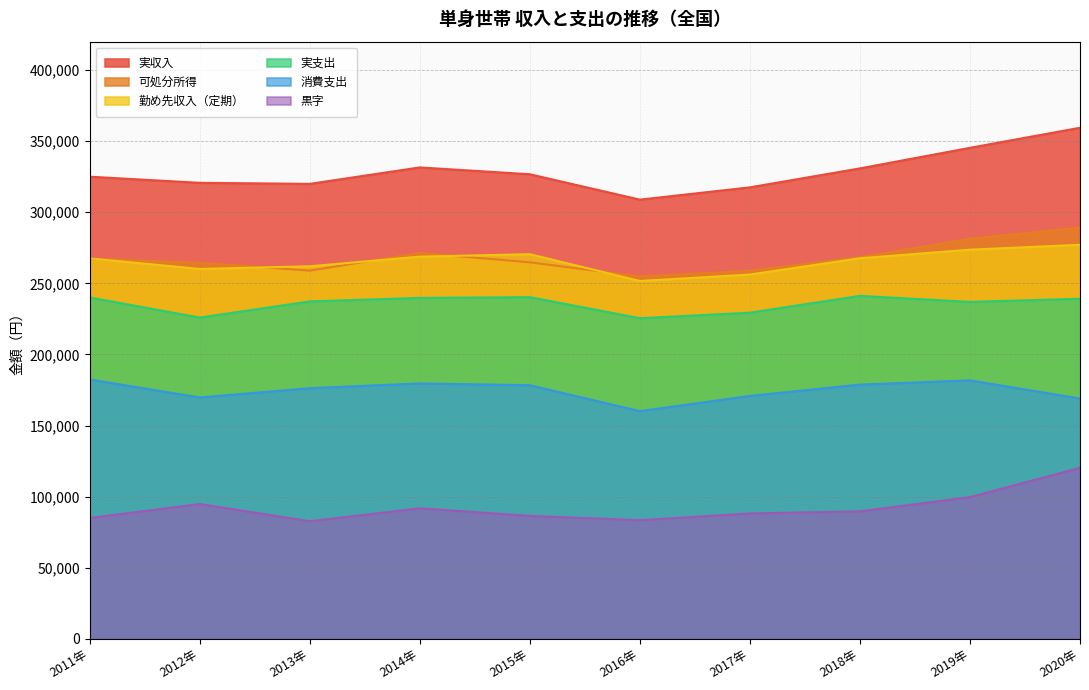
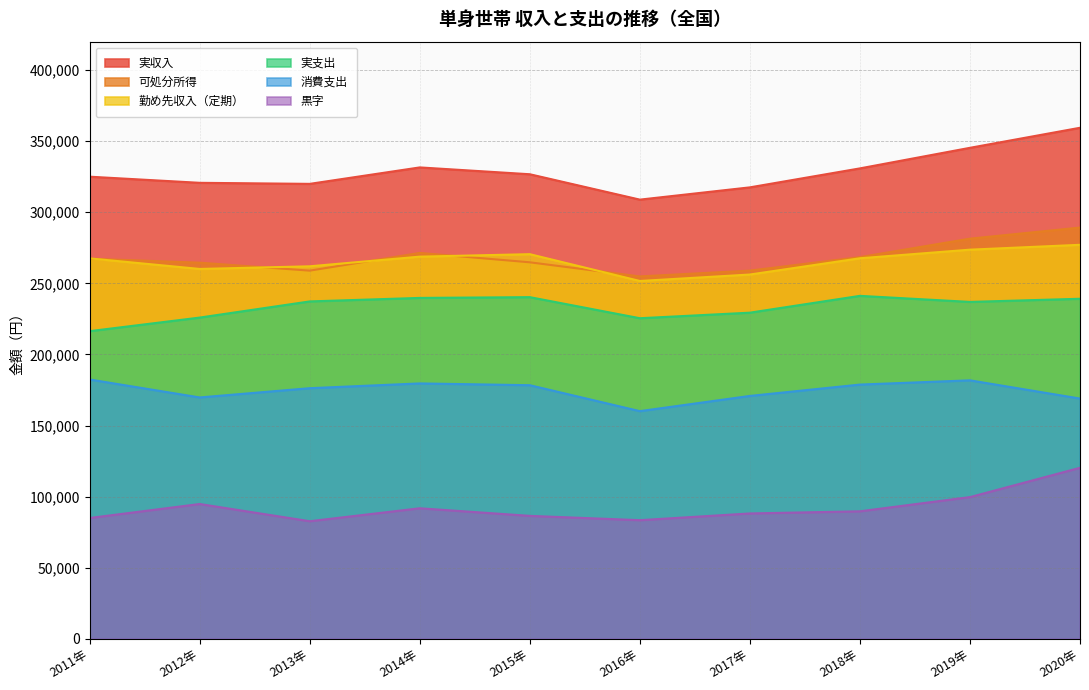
  {
    "勤め先収入（定期）": {
      "2012年": "260,000",
      "2013年": "262,000",
      "2014年": "269,000",
      "2015年": "271,000",
      "2016年": "252,000",
      "2017年": "256,000",
      "2019年": "274,000",
      "2020年": "277,000"
    },
    "実支出": {
-     "2011年": "240,000",
+     "2011年": "216,000",
      "2012年": "226,000",
      "2013年": "237,000",
      "2014年": "240,000",
      "2015年": "240,000",
      "2016年": "225,000",
      "2017年": "229,000",
      "2018年": "241,000",
      "2019年": "237,000",
      "2020年": "239,000"
    },
    "消費支出": {
      "2011年": "182,000",
      "2012年": "170,000",
      "2013年": "176,000",
      "2014年": "180,000",
      "2015年": "178,000",
      "2016年": "160,000",
      "2017年": "171,000",
      "2018年": "179,000",
      "2019年": "182,000",
      "2020年": "169,000"
    },
    "黒字": {
      "2011年": "85,000",
      "2012年": "95,000",
      "2013年": "83,000",
      "2014年": "92,000",
      "2015年": "86,000",
      "2016年": "83,000",
      "2017年": "88,000",
      "2018年": "90,000",
      "2019年": "100,000",
      "2020年": "120,000"
    }
  }
